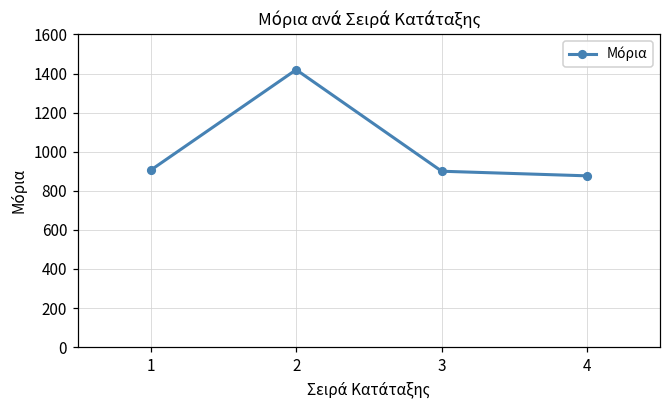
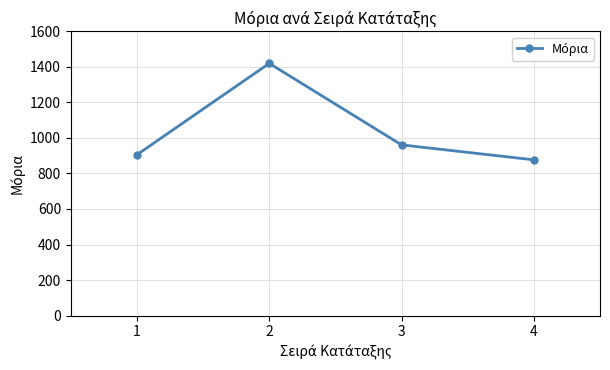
  {
    "1": 910,
    "2": 1420,
-   "3": 900,
+   "3": 960,
    "4": 880
  }
